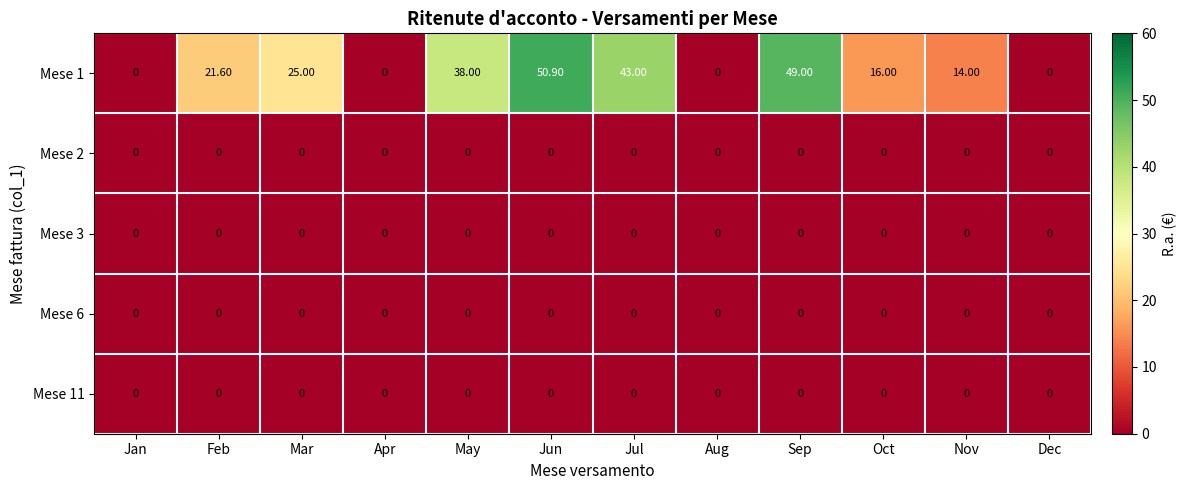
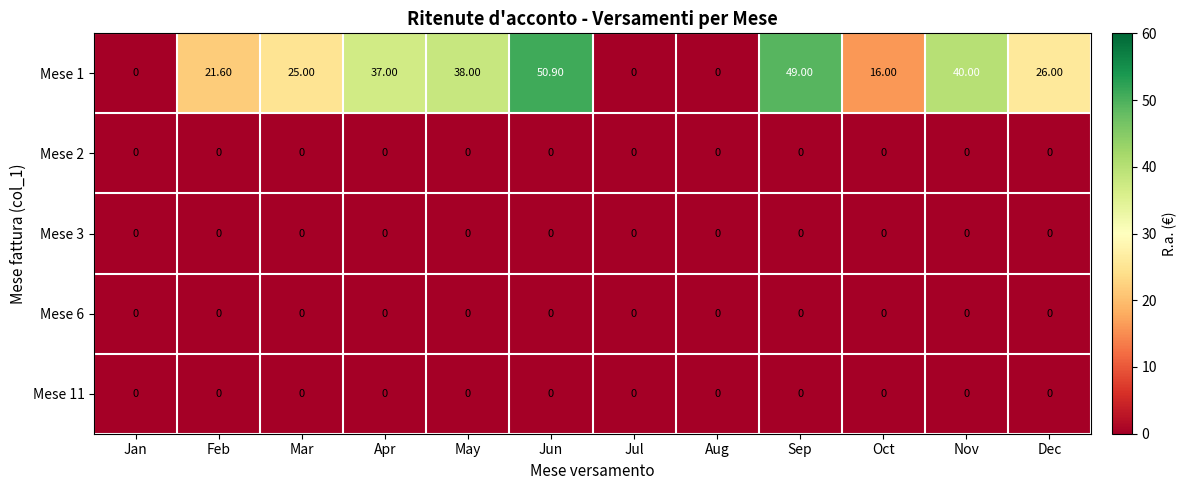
  {
    "Mese 1": {
      "Jan": 0,
      "Feb": 21.60,
      "Mar": 25.00,
-     "Apr": 0,
+     "Apr": 37.00,
      "May": 38.00,
      "Jun": 50.90,
-     "Jul": 43.00,
+     "Jul": 0,
      "Aug": 0,
      "Sep": 49.00,
      "Oct": 16.00,
-     "Nov": 14.00,
-     "Dec": 0
+     "Nov": 40.00,
+     "Dec": 26.00
    },
    "Mese 2": {
      "Jan": 0,
      "Feb": 0,
      "Mar": 0,
      "Apr": 0,
      "May": 0,
      "Jun": 0,
      "Jul": 0,
      "Aug": 0,
      "Sep": 0,
      "Oct": 0,
      "Nov": 0,
      "Dec": 0
    },
    "Mese 3": {
      "Jan": 0,
      "Feb": 0,
      "Mar": 0,
      "Apr": 0,
      "May": 0,
      "Jun": 0,
      "Jul": 0,
      "Aug": 0,
      "Sep": 0,
      "Oct": 0,
      "Nov": 0,
      "Dec": 0
    },
    "Mese 6": {
      "Jan": 0,
      "Feb": 0,
      "Mar": 0,
      "Apr": 0,
      "May": 0,
      "Jun": 0,
      "Jul": 0,
      "Aug": 0,
      "Sep": 0,
      "Oct": 0,
      "Nov": 0,
      "Dec": 0
    },
    "Mese 11": {
      "Jan": 0,
      "Feb": 0,
      "Mar": 0,
      "Apr": 0,
      "May": 0,
      "Jun": 0,
      "Jul": 0,
      "Aug": 0,
      "Sep": 0,
      "Oct": 0,
      "Nov": 0,
      "Dec": 0
    }
  }
